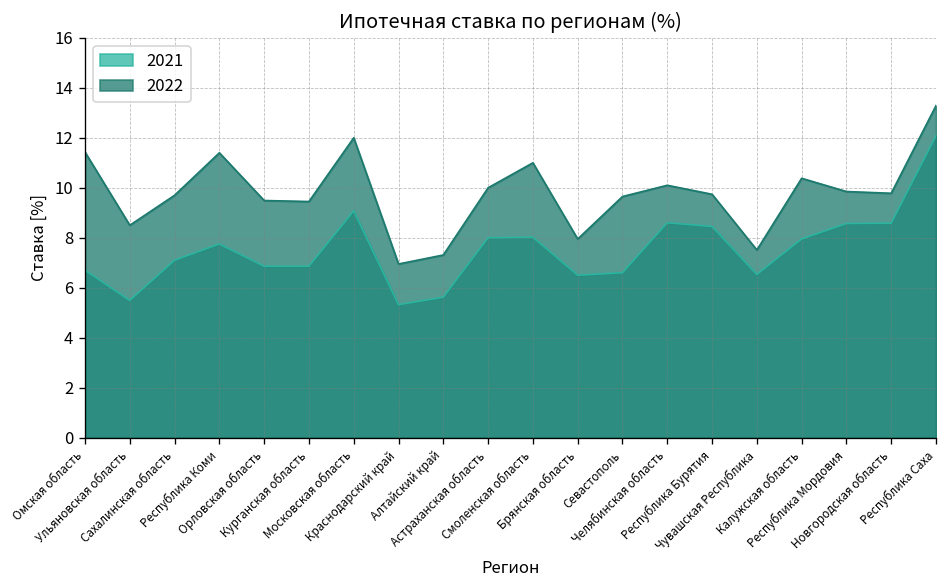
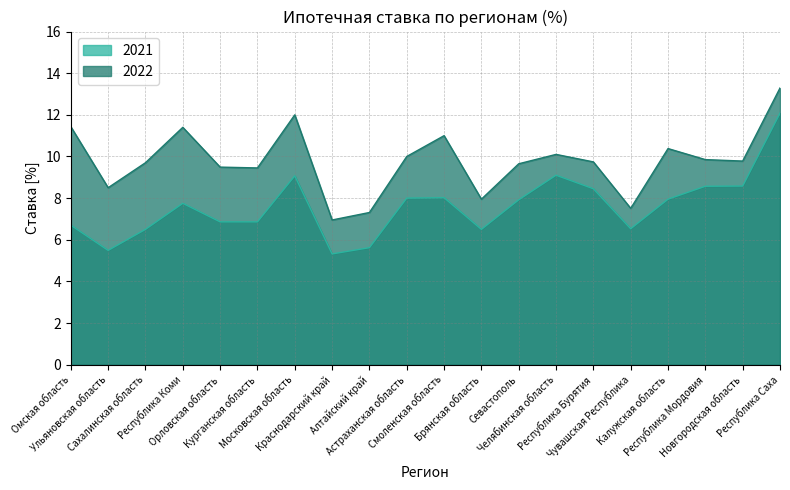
  {
    "2021": {
      "Омская область": 6.7,
      "Ульяновская область": 5.5,
-     "Сахалинская область": 7.1,
+     "Сахалинская область": 6.5,
      "Республика Коми": 7.8,
      "Орловская область": 6.9,
      "Курганская область": 6.9,
      "Московская область": 9.1,
      "Краснодарский край": 5.3,
      "Алтайский край": 5.6,
      "Астраханская область": 8.0,
      "Смоленская область": 8.0,
      "Брянская область": 6.5,
-     "Севастополь": 6.6,
-     "Челябинская область": 8.6,
+     "Севастополь": 7.9,
+     "Челябинская область": 9.1,
      "Республика Бурятия": 8.5,
      "Чувашская Республика": 6.5,
      "Калужская область": 8.0,
      "Республика Мордовия": 8.6,
      "Новгородская область": 8.6,
      "Республика Саха": 12.1
    },
    "2022": {
      "Омская область": 11.4,
      "Ульяновская область": 8.5,
      "Сахалинская область": 9.7,
      "Республика Коми": 11.4,
      "Орловская область": 9.5,
      "Курганская область": 9.5,
      "Московская область": 12.0,
      "Краснодарский край": 7.0,
      "Алтайский край": 7.3,
      "Астраханская область": 10.0,
      "Смоленская область": 11.0,
      "Брянская область": 8.0,
      "Севастополь": 9.7,
      "Челябинская область": 10.1,
      "Республика Бурятия": 9.7,
      "Чувашская Республика": 7.5,
      "Калужская область": 10.4,
      "Республика Мордовия": 9.9,
      "Новгородская область": 9.8,
      "Республика Саха": 13.3
    }
  }
